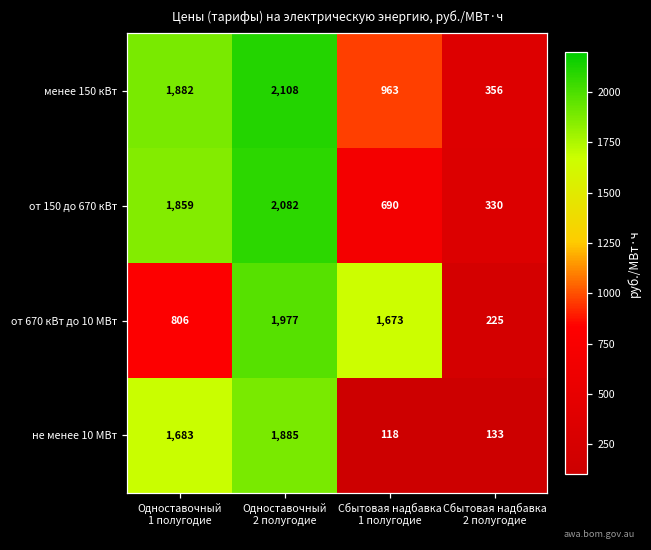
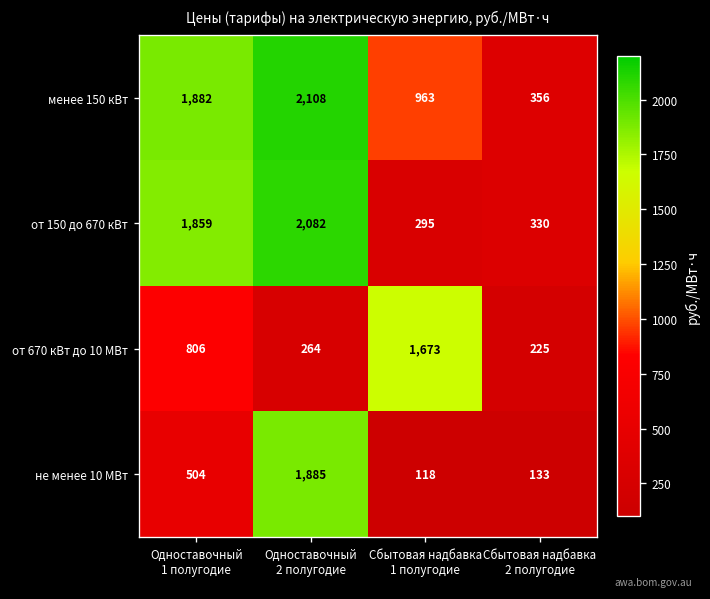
  {
    "менее 150 кВт": {
      "Одноставочный 1 полугодие": "1,882",
      "Одноставочный 2 полугодие": "2,108",
      "Сбытовая надбавка 1 полугодие": "963",
      "Сбытовая надбавка 2 полугодие": "356"
    },
    "от 150 до 670 кВт": {
      "Одноставочный 1 полугодие": "1,859",
      "Одноставочный 2 полугодие": "2,082",
-     "Сбытовая надбавка 1 полугодие": "690",
+     "Сбытовая надбавка 1 полугодие": "295",
      "Сбытовая надбавка 2 полугодие": "330"
    },
    "от 670 кВт до 10 МВт": {
      "Одноставочный 1 полугодие": "806",
-     "Одноставочный 2 полугодие": "1,977",
+     "Одноставочный 2 полугодие": "264",
      "Сбытовая надбавка 1 полугодие": "1,673",
      "Сбытовая надбавка 2 полугодие": "225"
    },
    "не менее 10 МВт": {
-     "Одноставочный 1 полугодие": "1,683",
+     "Одноставочный 1 полугодие": "504",
      "Одноставочный 2 полугодие": "1,885",
      "Сбытовая надбавка 1 полугодие": "118",
      "Сбытовая надбавка 2 полугодие": "133"
    }
  }
